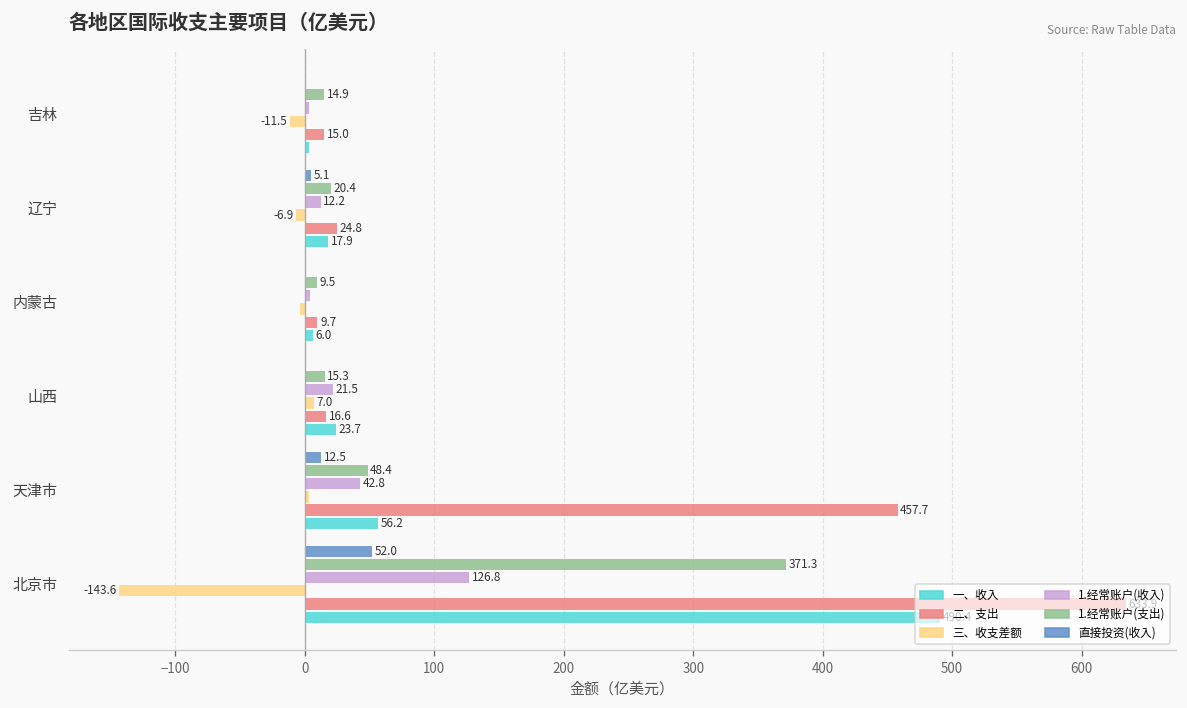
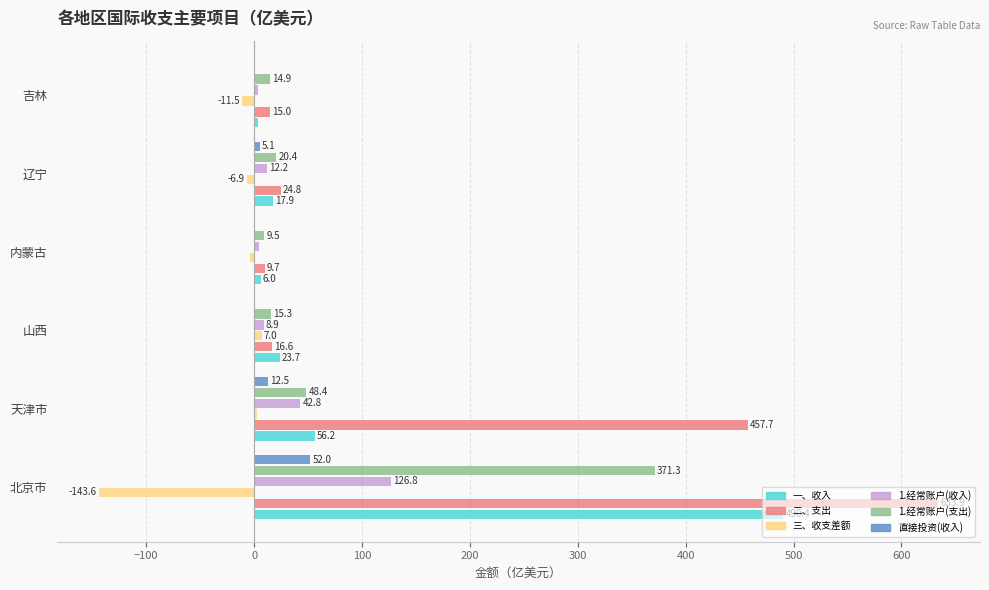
  {
    "一、收入": {
      "辽宁": 17.9,
      "内蒙古": 6.0,
      "山西": 23.7,
      "天津市": 56.2
    },
    "二、支出": {
      "吉林": 15.0,
      "辽宁": 24.8,
      "内蒙古": 9.7,
      "山西": 16.6,
      "天津市": 457.7
    },
    "三、收支差额": {
      "吉林": -11.5,
      "辽宁": -6.9,
      "山西": 7.0,
      "北京市": -143.6
    },
    "1.经常账户(收入)": {
      "辽宁": 12.2,
-     "山西": 21.5,
+     "山西": 8.9,
      "天津市": 42.8,
      "北京市": 126.8
    },
    "1.经常账户(支出)": {
      "吉林": 14.9,
      "辽宁": 20.4,
      "内蒙古": 9.5,
      "山西": 15.3,
      "天津市": 48.4,
      "北京市": 371.3
    },
    "直接投资(收入)": {
      "辽宁": 5.1,
      "天津市": 12.5,
      "北京市": 52.0
    }
  }
